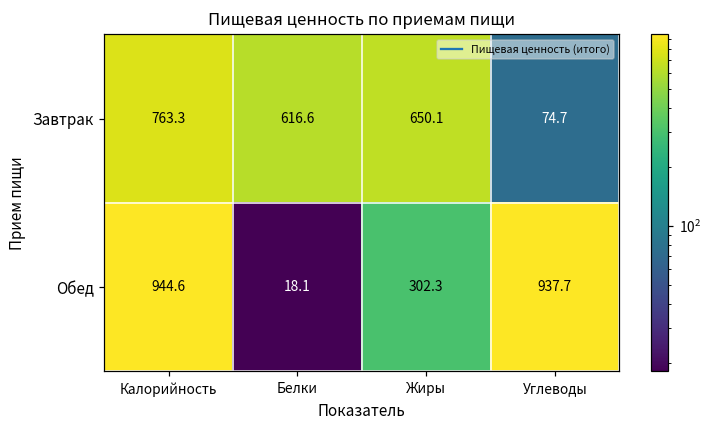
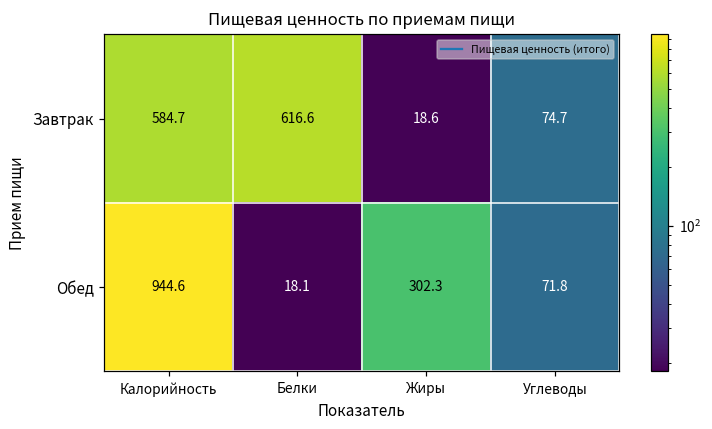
  {
    "Завтрак": {
-     "Калорийность": 763.3,
+     "Калорийность": 584.7,
      "Белки": 616.6,
-     "Жиры": 650.1,
+     "Жиры": 18.6,
      "Углеводы": 74.7
    },
    "Обед": {
      "Калорийность": 944.6,
      "Белки": 18.1,
      "Жиры": 302.3,
-     "Углеводы": 937.7
+     "Углеводы": 71.8
    }
  }
